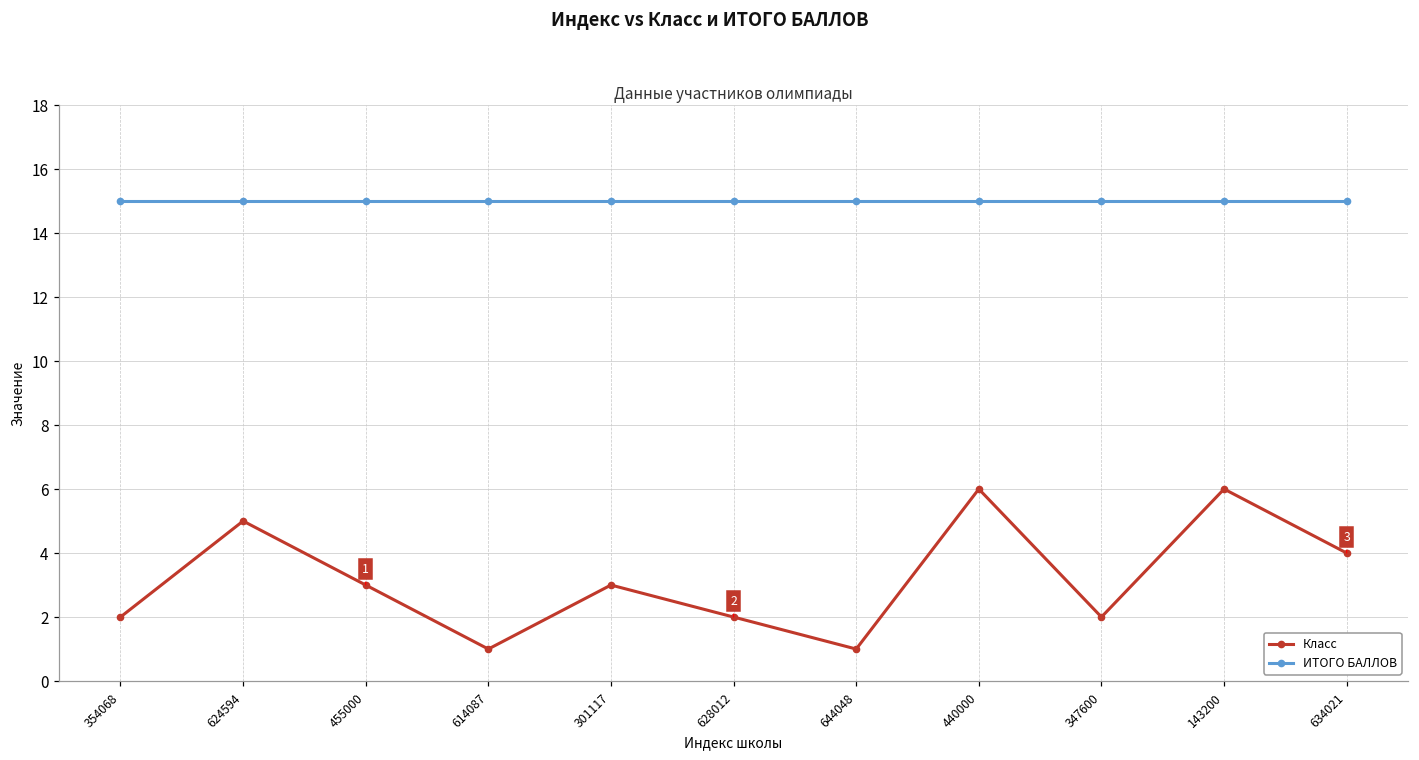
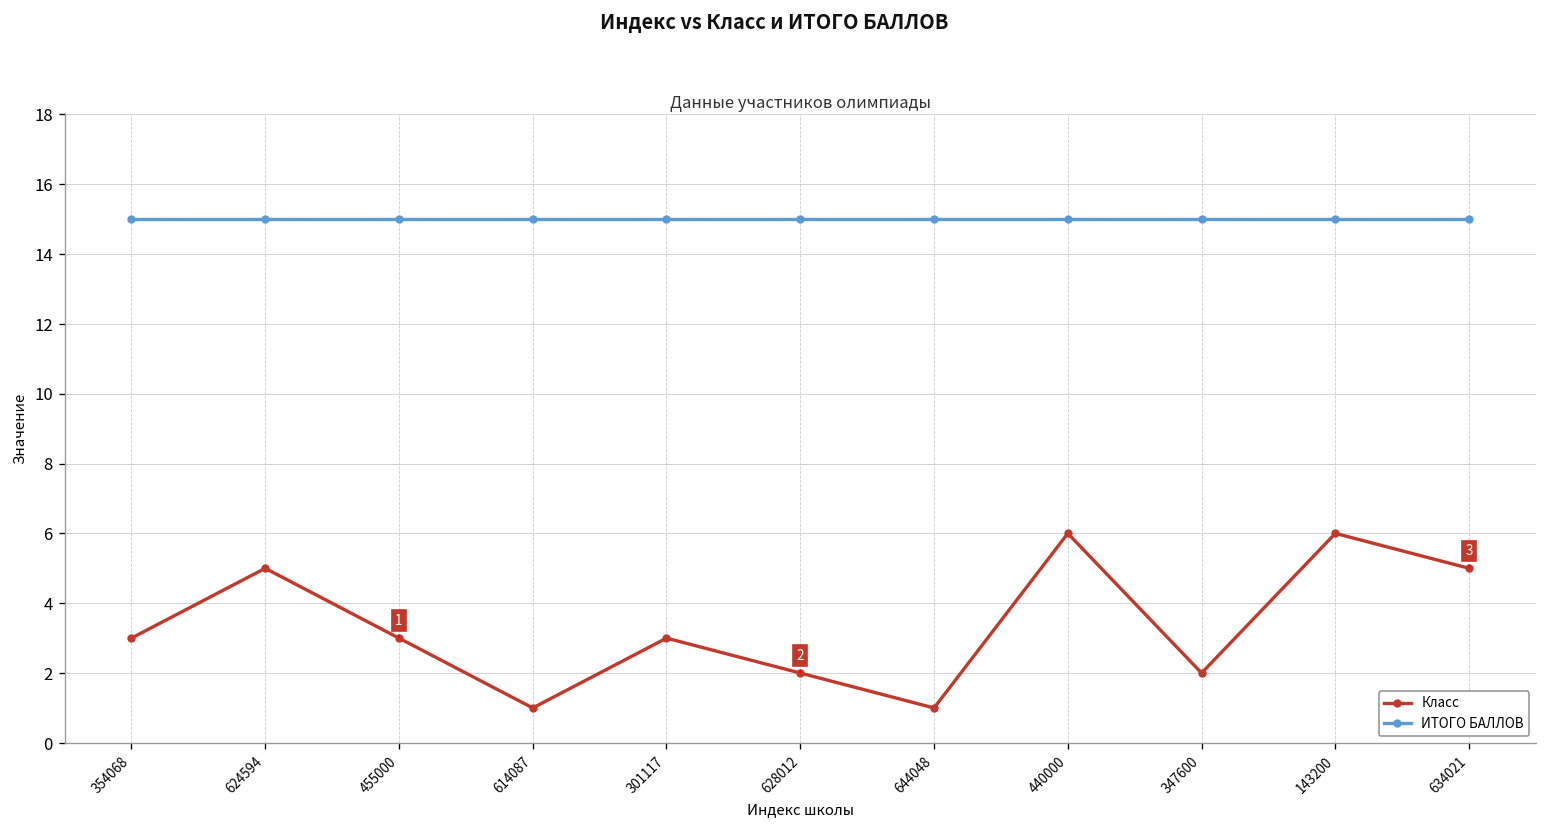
  {
    "Класс": {
-     "354068": 2,
+     "354068": 3,
      "624594": 5,
      "614087": 1,
      "301117": 3,
      "644048": 1,
      "440000": 6,
      "347600": 2,
      "143200": 6,
-     "634021": 4
+     "634021": 5
    },
    "ИТОГО БАЛЛОВ": {
      "354068": 15,
      "624594": 15,
      "455000": 15,
      "614087": 15,
      "301117": 15,
      "628012": 15,
      "644048": 15,
      "440000": 15,
      "347600": 15,
      "143200": 15,
      "634021": 15
    }
  }
